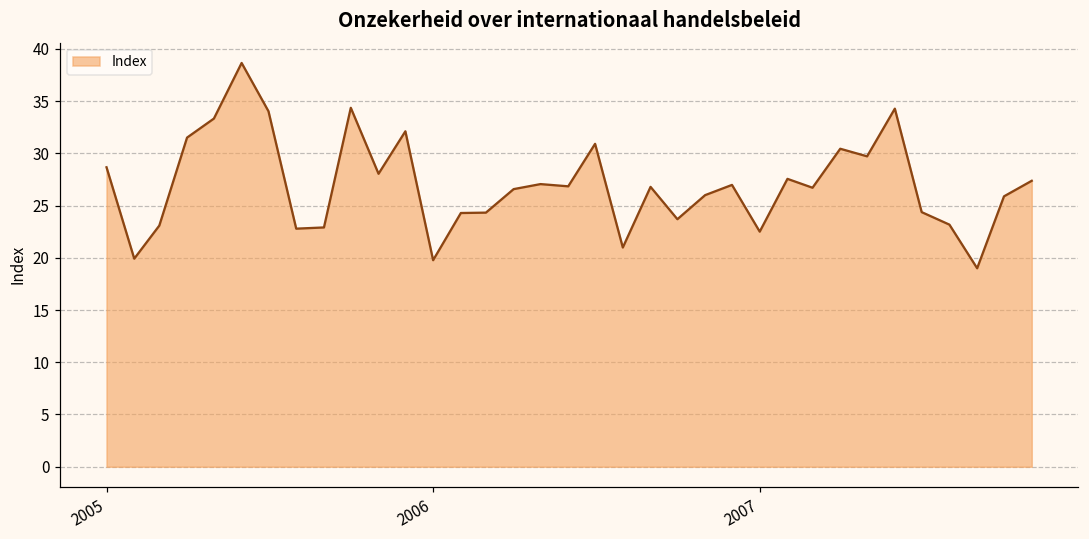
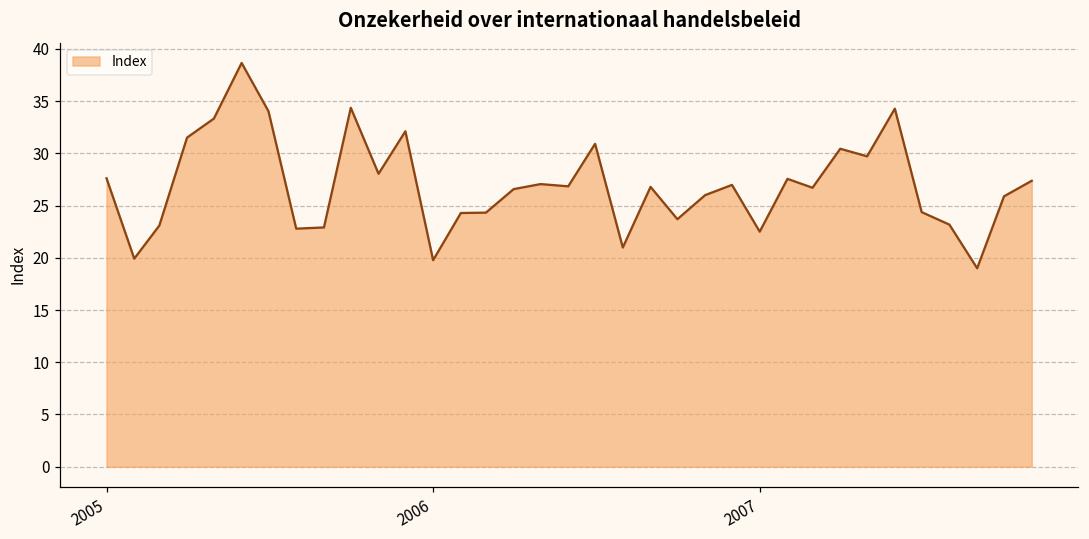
  {
-   "2005": 29,
+   "2005": 28,
    "2006": 20,
    "2007": 23
  }
